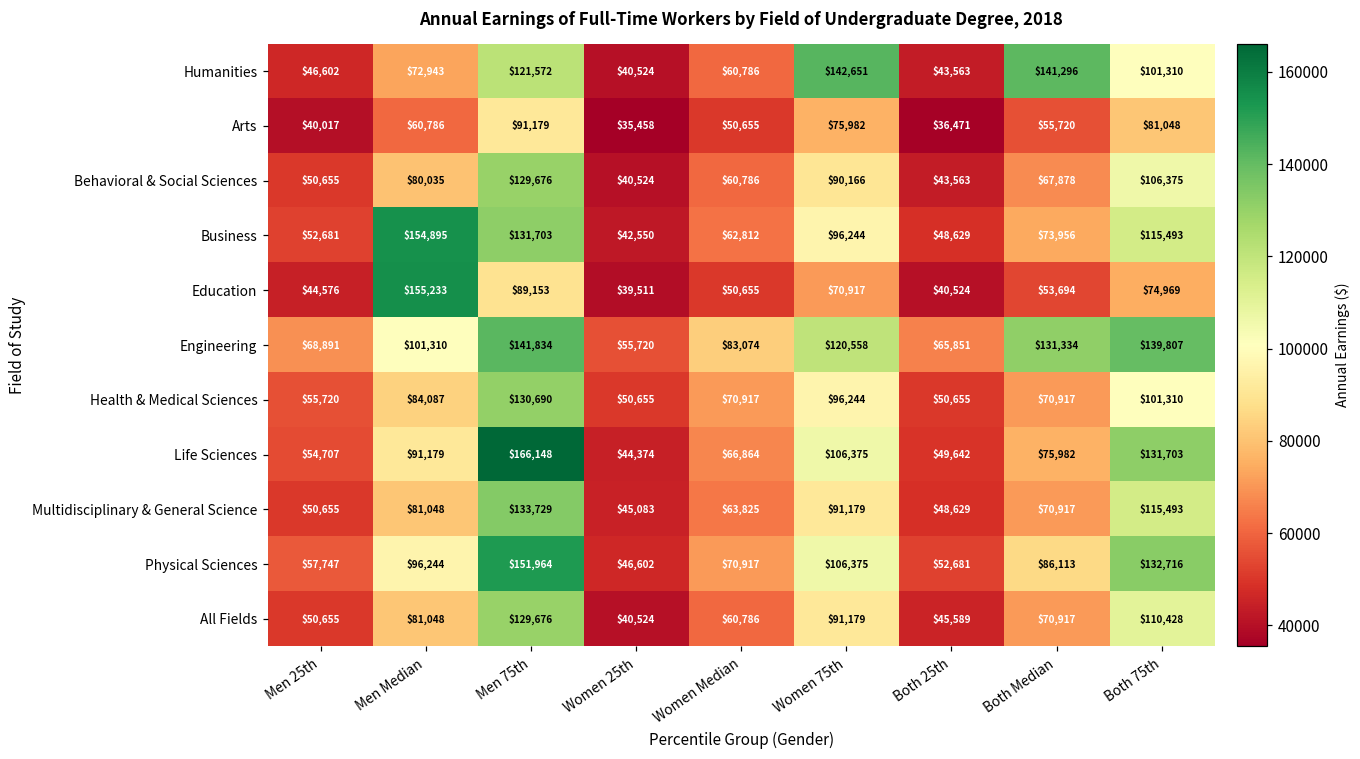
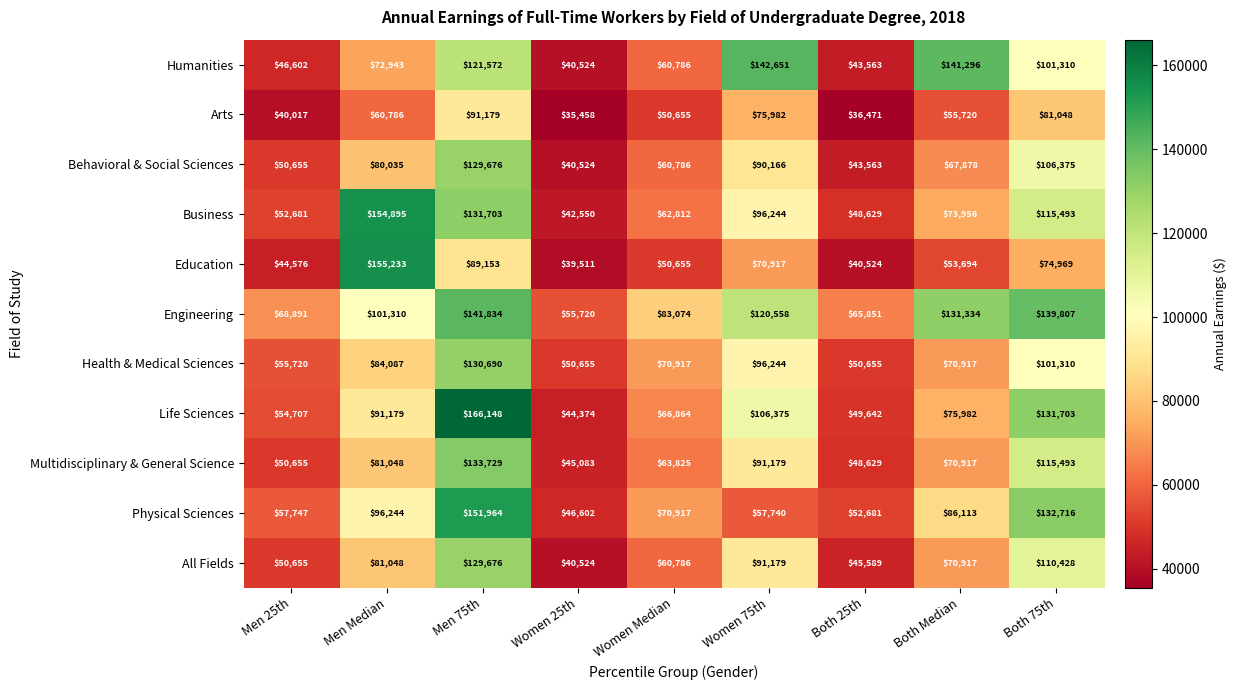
  {
    "Humanities": {
      "Men 25th": "$46,602",
      "Men Median": "$72,943",
      "Men 75th": "$121,572",
      "Women 25th": "$40,524",
      "Women Median": "$60,786",
      "Women 75th": "$142,651",
      "Both 25th": "$43,563",
      "Both Median": "$141,296",
      "Both 75th": "$101,310"
    },
    "Arts": {
      "Men 25th": "$40,017",
      "Men Median": "$60,786",
      "Men 75th": "$91,179",
      "Women 25th": "$35,458",
      "Women Median": "$50,655",
      "Women 75th": "$75,982",
      "Both 25th": "$36,471",
      "Both Median": "$55,720",
      "Both 75th": "$81,048"
    },
    "Behavioral & Social Sciences": {
      "Men 25th": "$50,655",
      "Men Median": "$80,035",
      "Men 75th": "$129,676",
      "Women 25th": "$40,524",
      "Women Median": "$60,786",
      "Women 75th": "$90,166",
      "Both 25th": "$43,563",
      "Both Median": "$67,878",
      "Both 75th": "$106,375"
    },
    "Business": {
      "Men 25th": "$52,681",
      "Men Median": "$154,895",
      "Men 75th": "$131,703",
      "Women 25th": "$42,550",
      "Women Median": "$62,812",
      "Women 75th": "$96,244",
      "Both 25th": "$48,629",
      "Both Median": "$73,956",
      "Both 75th": "$115,493"
    },
    "Education": {
      "Men 25th": "$44,576",
      "Men Median": "$155,233",
      "Men 75th": "$89,153",
      "Women 25th": "$39,511",
      "Women Median": "$50,655",
      "Women 75th": "$70,917",
      "Both 25th": "$40,524",
      "Both Median": "$53,694",
      "Both 75th": "$74,969"
    },
    "Engineering": {
      "Men 25th": "$68,891",
      "Men Median": "$101,310",
      "Men 75th": "$141,834",
      "Women 25th": "$55,720",
      "Women Median": "$83,074",
      "Women 75th": "$120,558",
      "Both 25th": "$65,851",
      "Both Median": "$131,334",
      "Both 75th": "$139,807"
    },
    "Health & Medical Sciences": {
      "Men 25th": "$55,720",
      "Men Median": "$84,087",
      "Men 75th": "$130,690",
      "Women 25th": "$50,655",
      "Women Median": "$70,917",
      "Women 75th": "$96,244",
      "Both 25th": "$50,655",
      "Both Median": "$70,917",
      "Both 75th": "$101,310"
    },
    "Life Sciences": {
      "Men 25th": "$54,707",
      "Men Median": "$91,179",
      "Men 75th": "$166,148",
      "Women 25th": "$44,374",
      "Women Median": "$66,864",
      "Women 75th": "$106,375",
      "Both 25th": "$49,642",
      "Both Median": "$75,982",
      "Both 75th": "$131,703"
    },
    "Multidisciplinary & General Science": {
      "Men 25th": "$50,655",
      "Men Median": "$81,048",
      "Men 75th": "$133,729",
      "Women 25th": "$45,083",
      "Women Median": "$63,825",
      "Women 75th": "$91,179",
      "Both 25th": "$48,629",
      "Both Median": "$70,917",
      "Both 75th": "$115,493"
    },
    "Physical Sciences": {
      "Men 25th": "$57,747",
      "Men Median": "$96,244",
      "Men 75th": "$151,964",
      "Women 25th": "$46,602",
      "Women Median": "$70,917",
-     "Women 75th": "$106,375",
+     "Women 75th": "$57,740",
      "Both 25th": "$52,681",
      "Both Median": "$86,113",
      "Both 75th": "$132,716"
    },
    "All Fields": {
      "Men 25th": "$50,655",
      "Men Median": "$81,048",
      "Men 75th": "$129,676",
      "Women 25th": "$40,524",
      "Women Median": "$60,786",
      "Women 75th": "$91,179",
      "Both 25th": "$45,589",
      "Both Median": "$70,917",
      "Both 75th": "$110,428"
    }
  }
